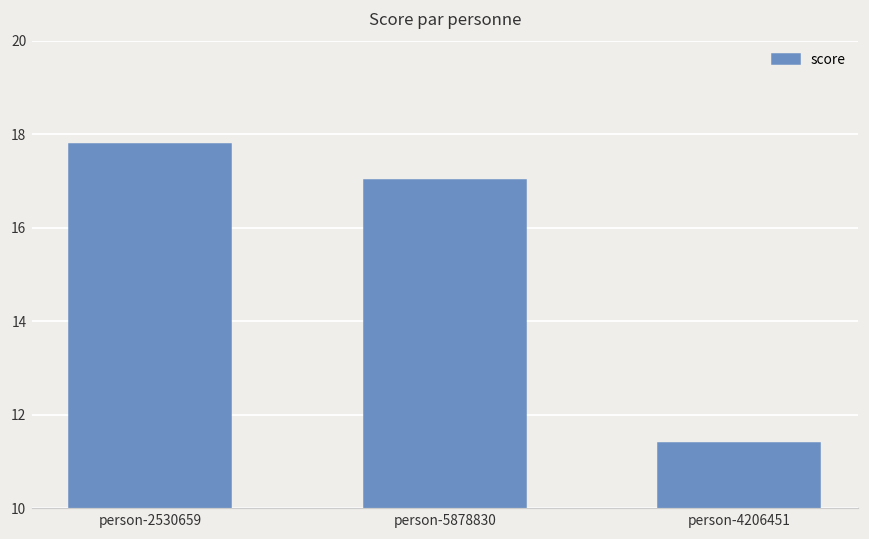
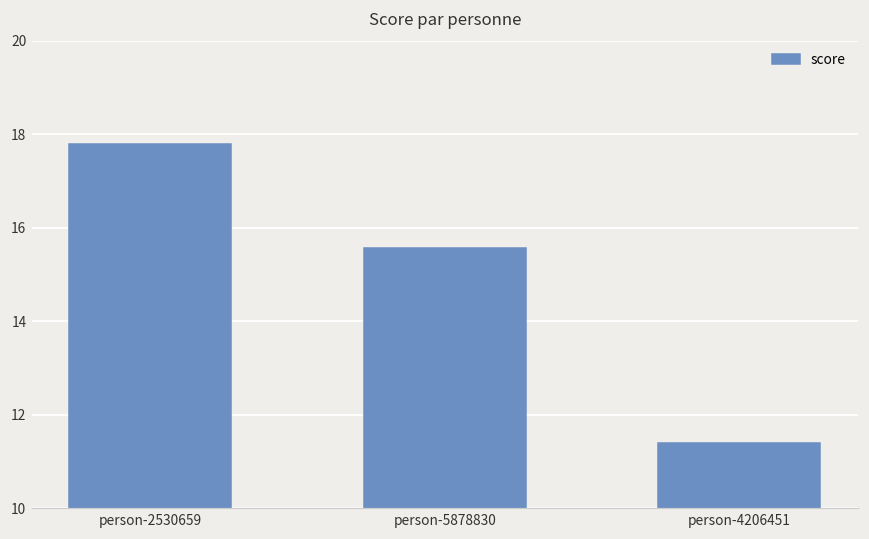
  {
    "person-2530659": 17.8,
-   "person-5878830": 17.0,
+   "person-5878830": 15.6,
    "person-4206451": 11.4
  }
